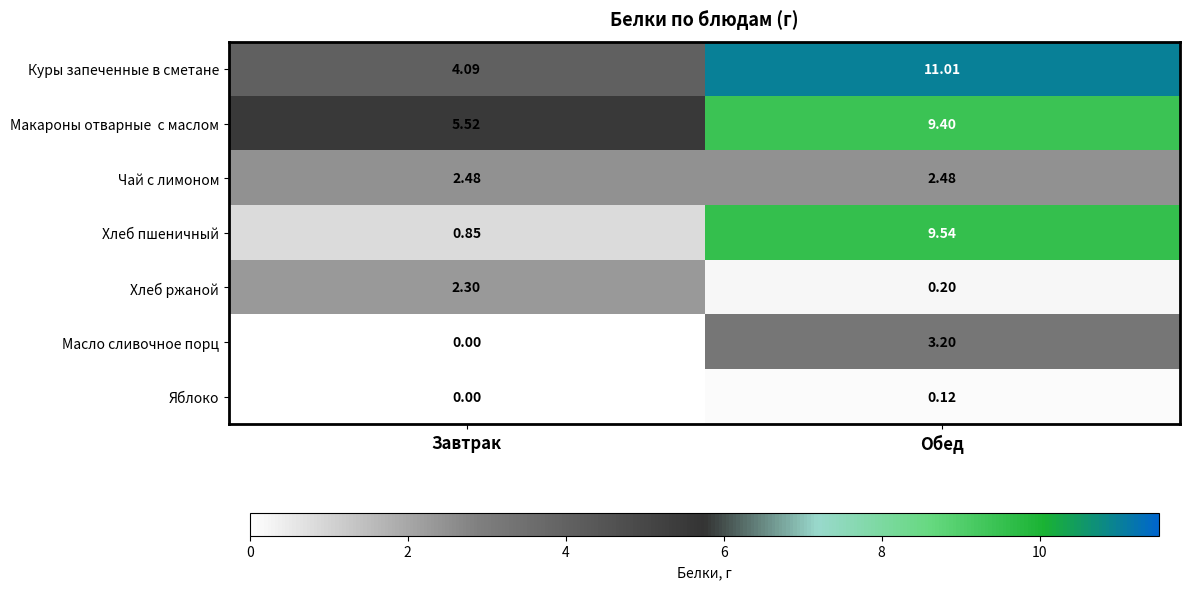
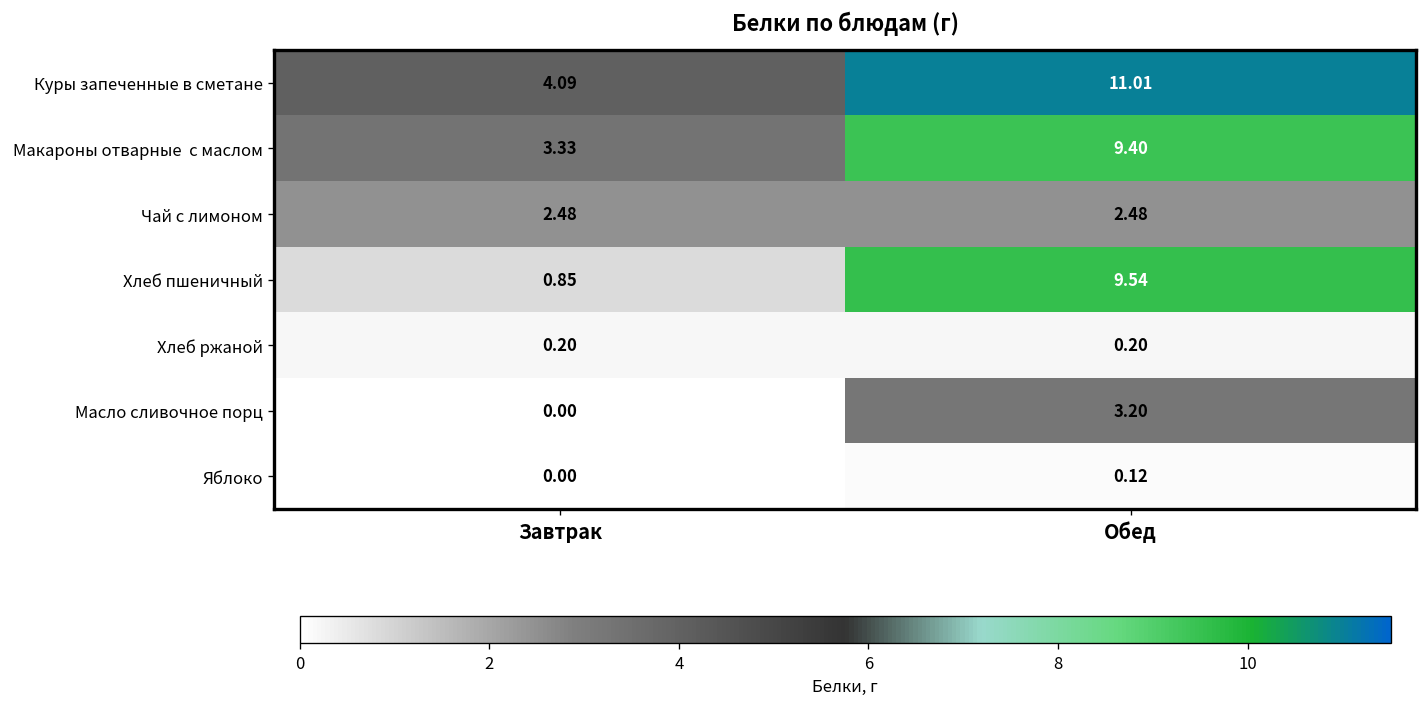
  {
    "Куры запеченные в сметане": {
      "Завтрак": 4.09,
      "Обед": 11.01
    },
    "Макароны отварные с маслом": {
-     "Завтрак": 5.52,
+     "Завтрак": 3.33,
      "Обед": 9.40
    },
    "Чай с лимоном": {
      "Завтрак": 2.48,
      "Обед": 2.48
    },
    "Хлеб пшеничный": {
      "Завтрак": 0.85,
      "Обед": 9.54
    },
    "Хлеб ржаной": {
-     "Завтрак": 2.30,
+     "Завтрак": 0.20,
      "Обед": 0.20
    },
    "Масло сливочное порц": {
      "Завтрак": 0.00,
      "Обед": 3.20
    },
    "Яблоко": {
      "Завтрак": 0.00,
      "Обед": 0.12
    }
  }
